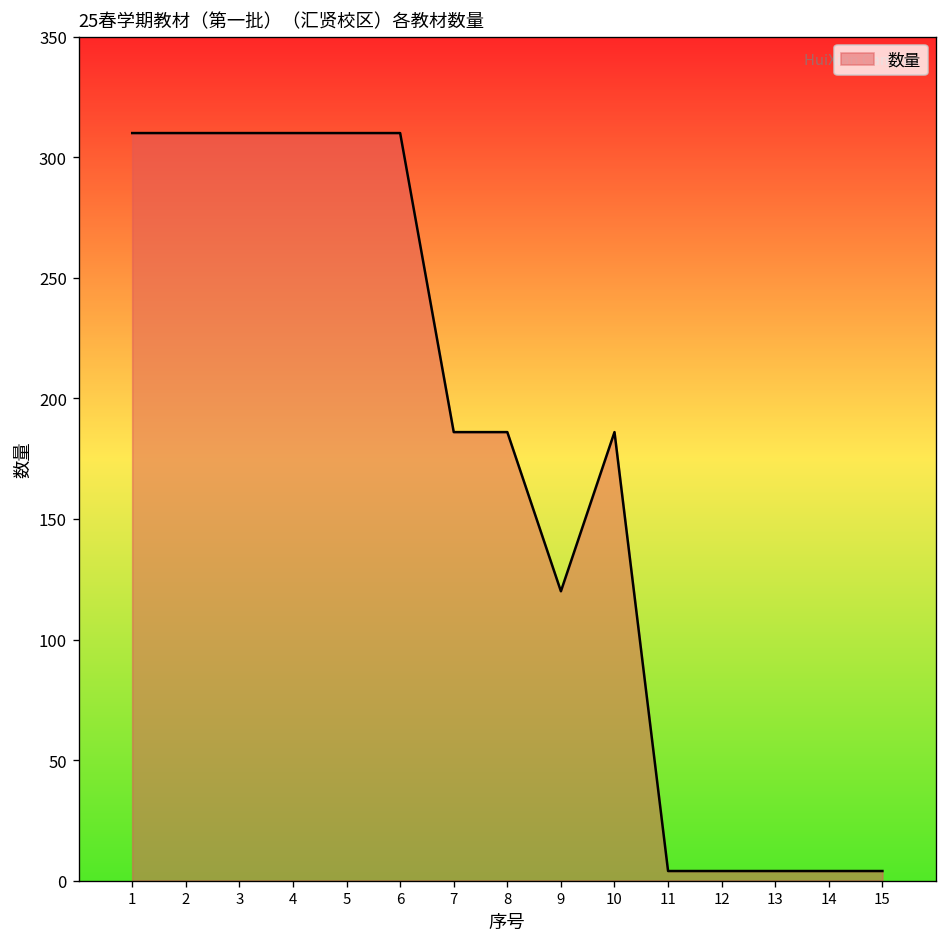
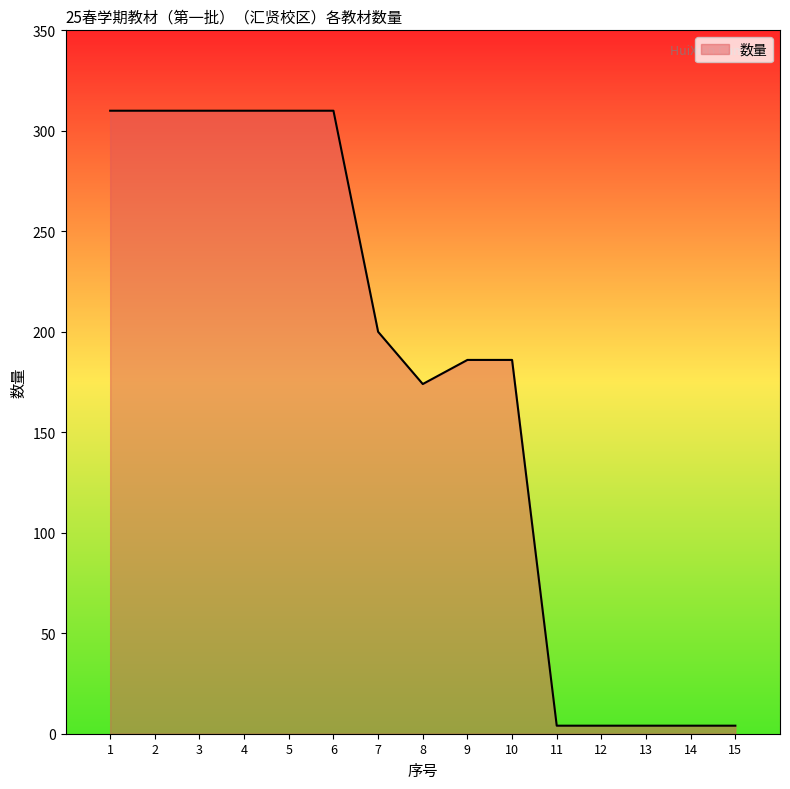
  {
    "1": 310,
    "2": 310,
    "3": 310,
    "4": 310,
    "5": 310,
    "6": 310,
-   "7": 186,
-   "8": 186,
-   "9": 120,
+   "7": 200,
+   "8": 174,
+   "9": 186,
    "10": 186,
    "11": 4,
    "12": 4,
    "13": 4,
    "14": 4,
    "15": 4
  }
